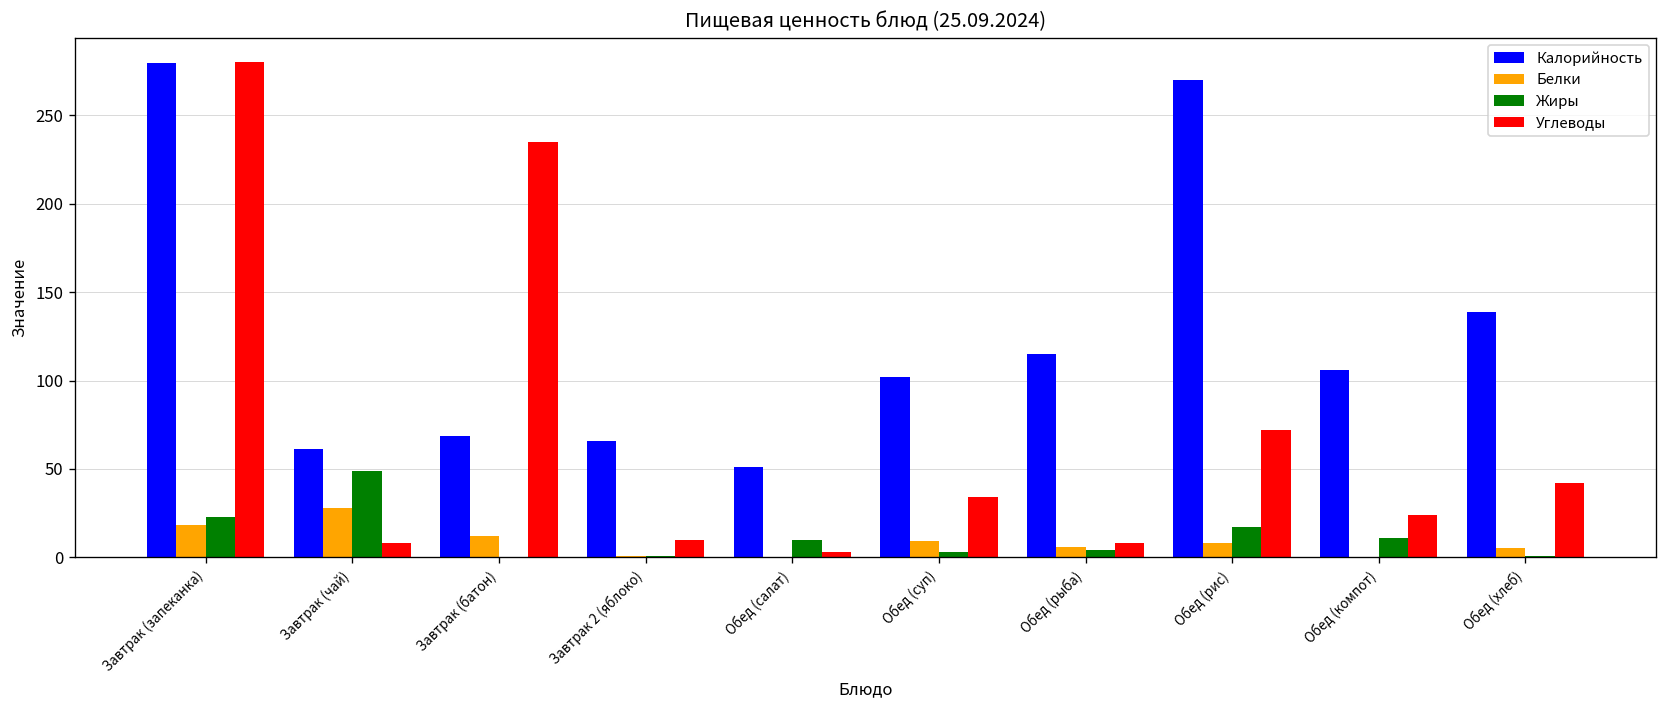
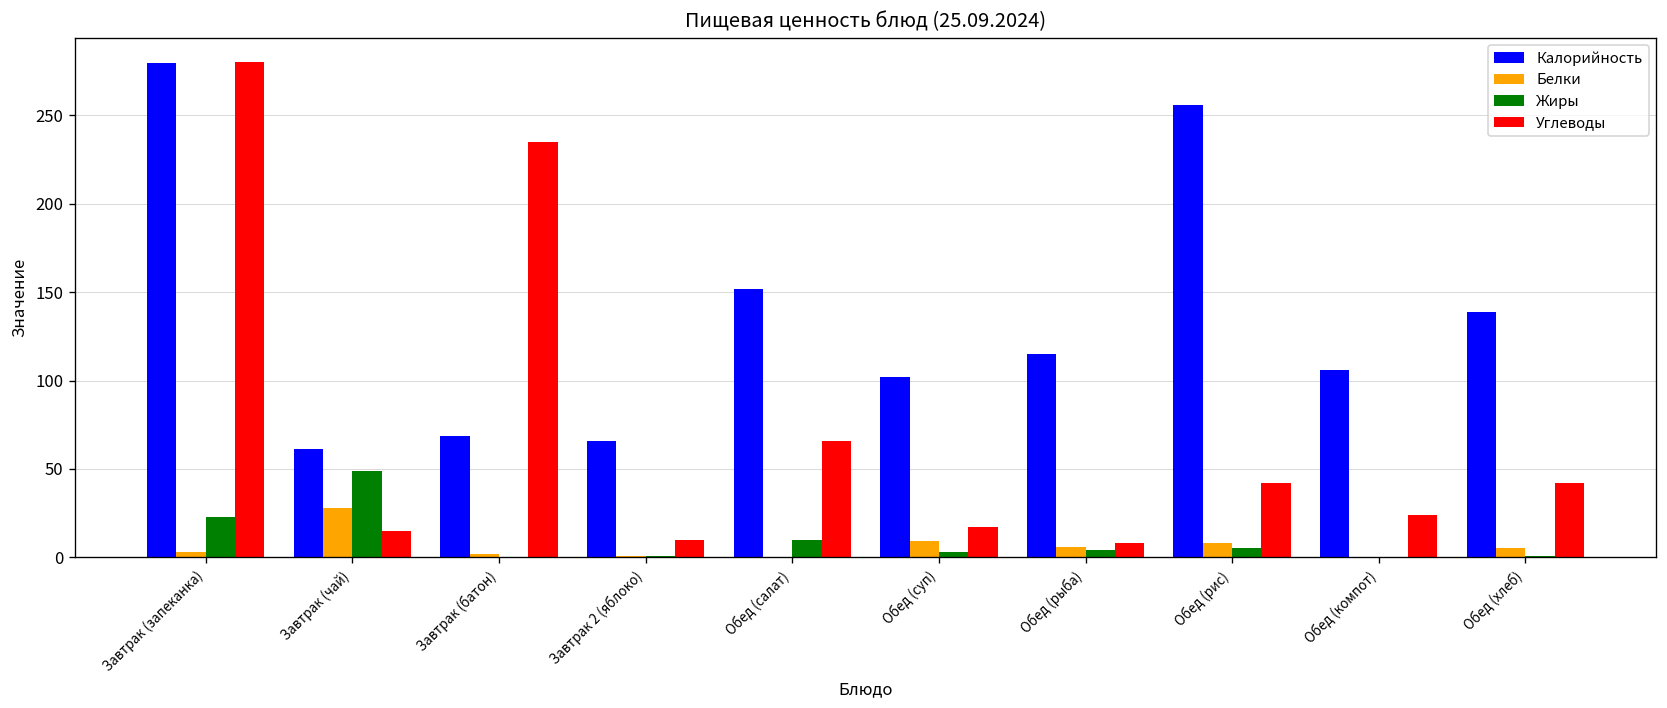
  {
    "Калорийность": {
      "Завтрак (запеканка)": 280,
      "Завтрак (чай)": 61,
      "Завтрак (батон)": 69,
      "Завтрак 2 (яблоко)": 66,
-     "Обед (салат)": 51,
+     "Обед (салат)": 152,
      "Обед (суп)": 102,
      "Обед (рыба)": 115,
-     "Обед (рис)": 270,
+     "Обед (рис)": 256,
      "Обед (компот)": 106,
      "Обед (хлеб)": 139
    },
    "Белки": {
-     "Завтрак (запеканка)": 18,
+     "Завтрак (запеканка)": 3,
      "Завтрак (чай)": 28,
-     "Завтрак (батон)": 12,
+     "Завтрак (батон)": 2,
      "Обед (салат)": 0,
      "Обед (суп)": 9,
      "Обед (рыба)": 6,
      "Обед (рис)": 8,
      "Обед (компот)": 0,
      "Обед (хлеб)": 5
    },
    "Жиры": {
      "Завтрак (запеканка)": 23,
      "Завтрак (чай)": 49,
      "Обед (салат)": 10,
      "Обед (суп)": 3,
      "Обед (рыба)": 4,
-     "Обед (рис)": 17,
-     "Обед (компот)": 11
+     "Обед (рис)": 5,
+     "Обед (компот)": 0
    },
    "Углеводы": {
      "Завтрак (запеканка)": 280,
-     "Завтрак (чай)": 8,
+     "Завтрак (чай)": 15,
      "Завтрак (батон)": 235,
      "Завтрак 2 (яблоко)": 10,
-     "Обед (салат)": 3,
-     "Обед (суп)": 34,
+     "Обед (салат)": 66,
+     "Обед (суп)": 17,
      "Обед (рыба)": 8,
-     "Обед (рис)": 72,
+     "Обед (рис)": 42,
      "Обед (компот)": 24,
      "Обед (хлеб)": 42
    }
  }
